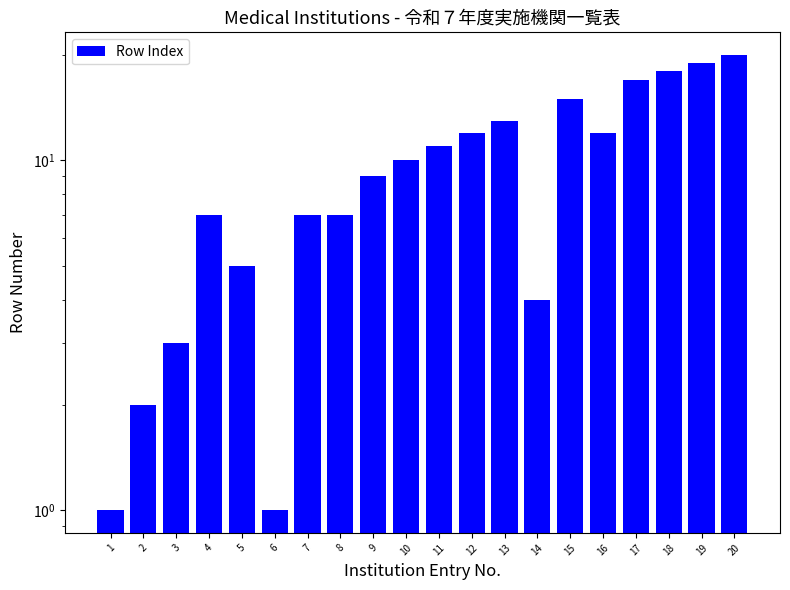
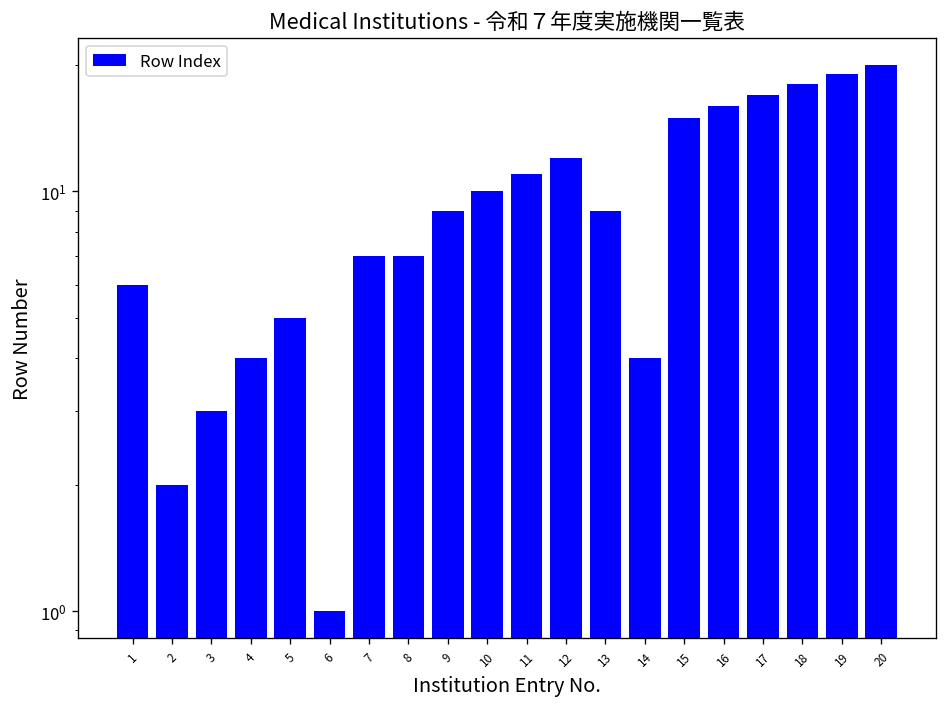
  {
-   "1": 1,
+   "1": 6,
    "2": 2,
    "3": 3,
-   "4": 7,
+   "4": 4,
    "5": 5,
    "6": 1,
    "7": 7,
    "8": 7,
    "9": 9,
    "10": 10,
    "11": 11,
    "12": 12,
-   "13": 13,
+   "13": 9,
    "14": 4,
    "15": 15,
-   "16": 12,
+   "16": 16,
    "17": 17,
    "18": 18,
    "19": 19,
    "20": 20
  }
